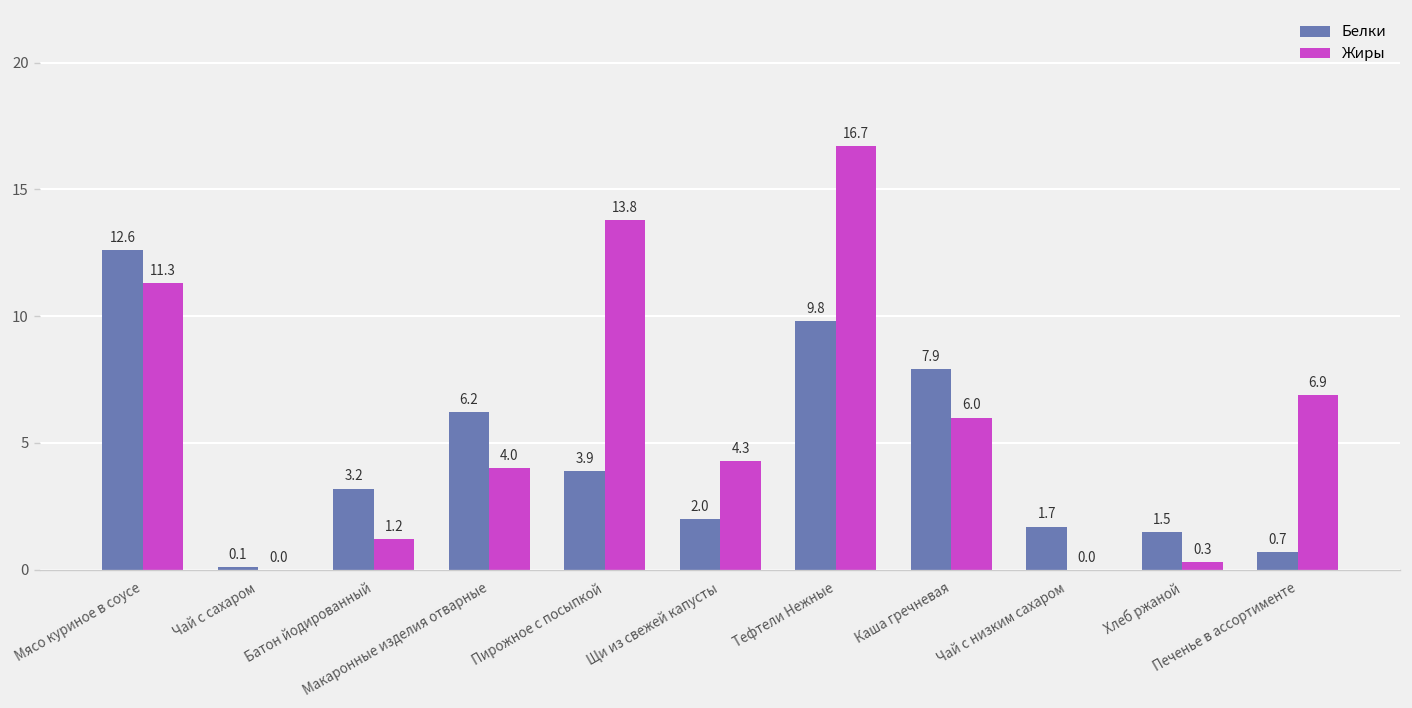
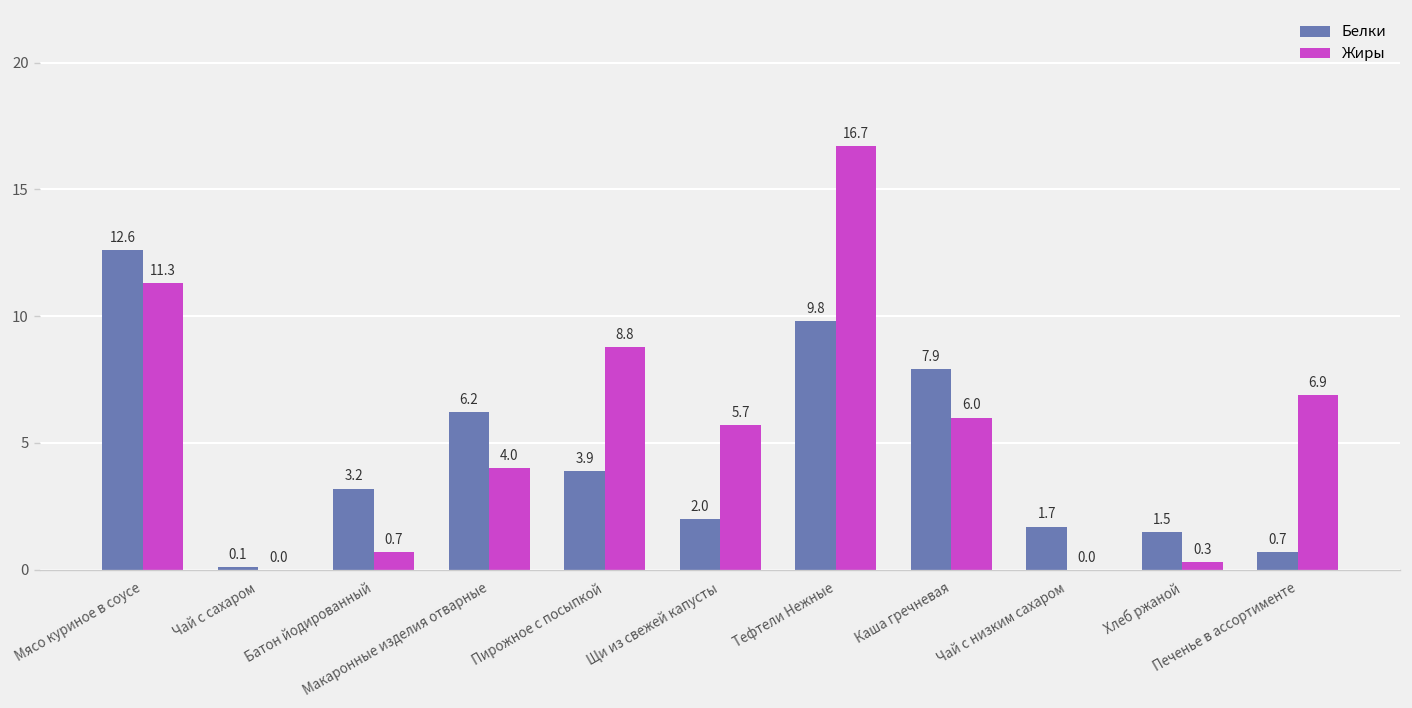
  {
    "Белки": {
      "Мясо куриное в соусе": 12.6,
      "Чай с сахаром": 0.1,
      "Батон йодированный": 3.2,
      "Макаронные изделия отварные": 6.2,
      "Пирожное с посыпкой": 3.9,
      "Щи из свежей капусты": 2.0,
      "Тефтели Нежные": 9.8,
      "Каша гречневая": 7.9,
      "Чай с низким сахаром": 1.7,
      "Хлеб ржаной": 1.5,
      "Печенье в ассортименте": 0.7
    },
    "Жиры": {
      "Мясо куриное в соусе": 11.3,
      "Чай с сахаром": 0.0,
-     "Батон йодированный": 1.2,
+     "Батон йодированный": 0.7,
      "Макаронные изделия отварные": 4.0,
-     "Пирожное с посыпкой": 13.8,
-     "Щи из свежей капусты": 4.3,
+     "Пирожное с посыпкой": 8.8,
+     "Щи из свежей капусты": 5.7,
      "Тефтели Нежные": 16.7,
      "Каша гречневая": 6.0,
      "Чай с низким сахаром": 0.0,
      "Хлеб ржаной": 0.3,
      "Печенье в ассортименте": 6.9
    }
  }
